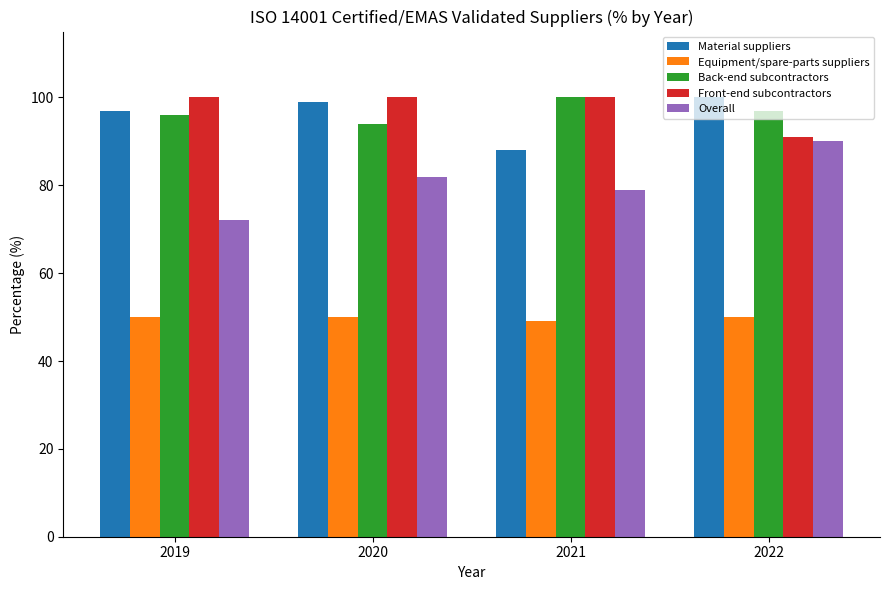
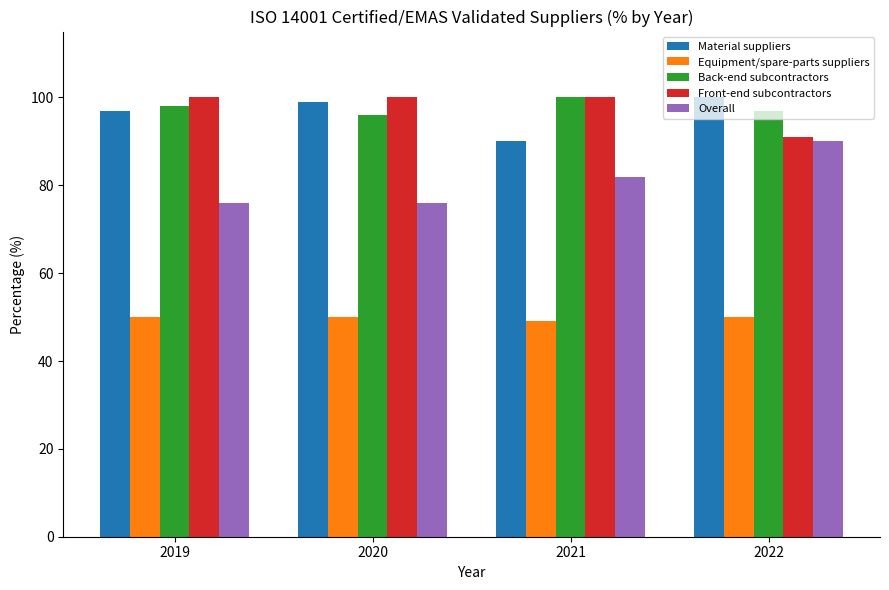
  {
    "Material suppliers": {
      "2019": 97,
      "2020": 99,
-     "2021": 88
+     "2021": 90
    },
    "Equipment/spare-parts suppliers": {
      "2019": 50,
      "2020": 50,
      "2021": 49,
      "2022": 50
    },
    "Back-end subcontractors": {
-     "2019": 96,
-     "2020": 94,
+     "2019": 98,
+     "2020": 96,
      "2021": 100
    },
    "Front-end subcontractors": {
      "2019": 100,
      "2020": 100,
      "2021": 100,
      "2022": 91
    },
    "Overall": {
-     "2019": 72,
-     "2020": 82,
-     "2021": 79,
+     "2019": 76,
+     "2020": 76,
+     "2021": 82,
      "2022": 90
    }
  }
